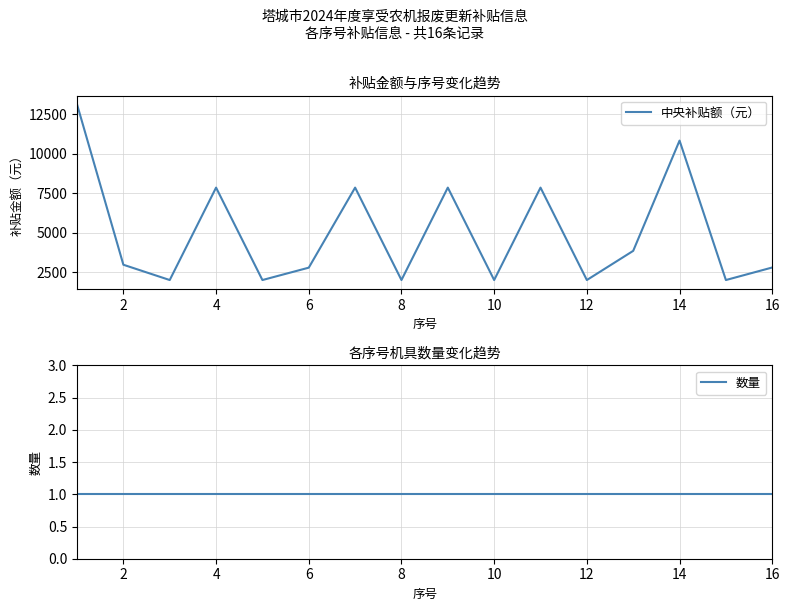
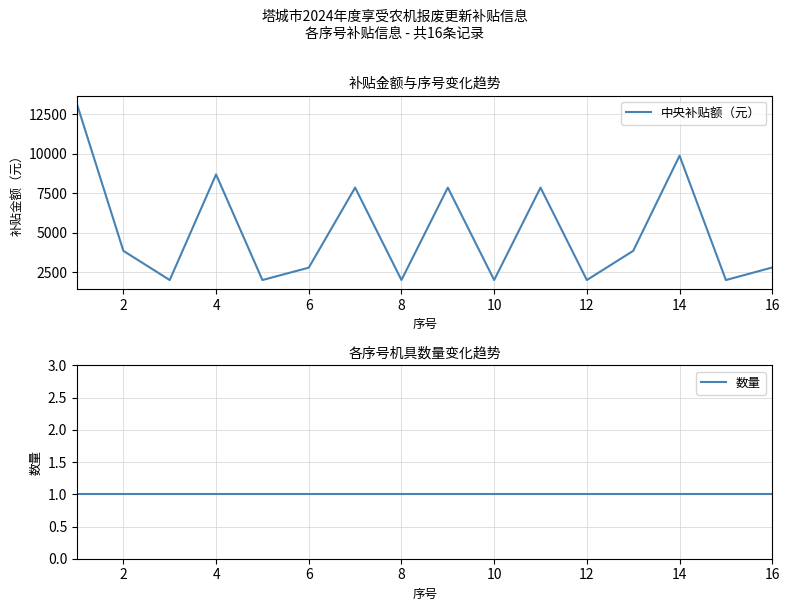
  {
    "补贴金额与序号变化趋势": {
-     "2": 3000,
-     "4": 7900,
+     "2": 3900,
+     "4": 8700,
      "6": 2800,
      "8": 2000,
      "10": 2000,
      "12": 2000,
-     "14": 10800,
+     "14": 9900,
      "16": 2800
    },
    "各序号机具数量变化趋势": {
      "2": 1.0,
      "4": 1.0,
      "6": 1.0,
      "8": 1.0,
      "10": 1.0,
      "12": 1.0,
      "14": 1.0,
      "16": 1.0
    }
  }
